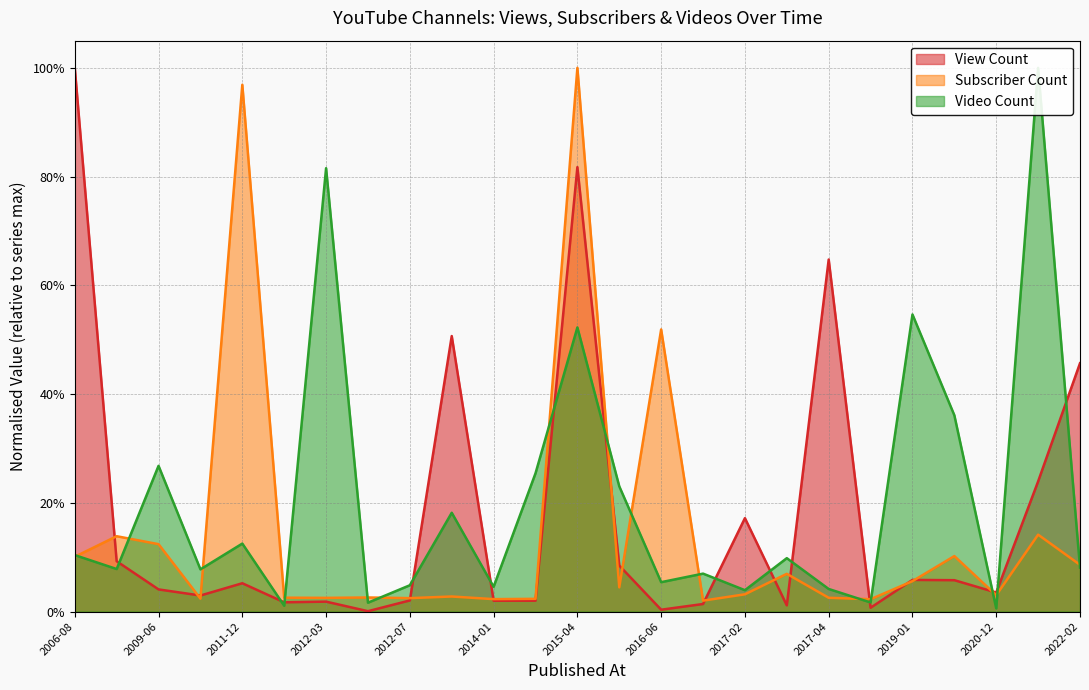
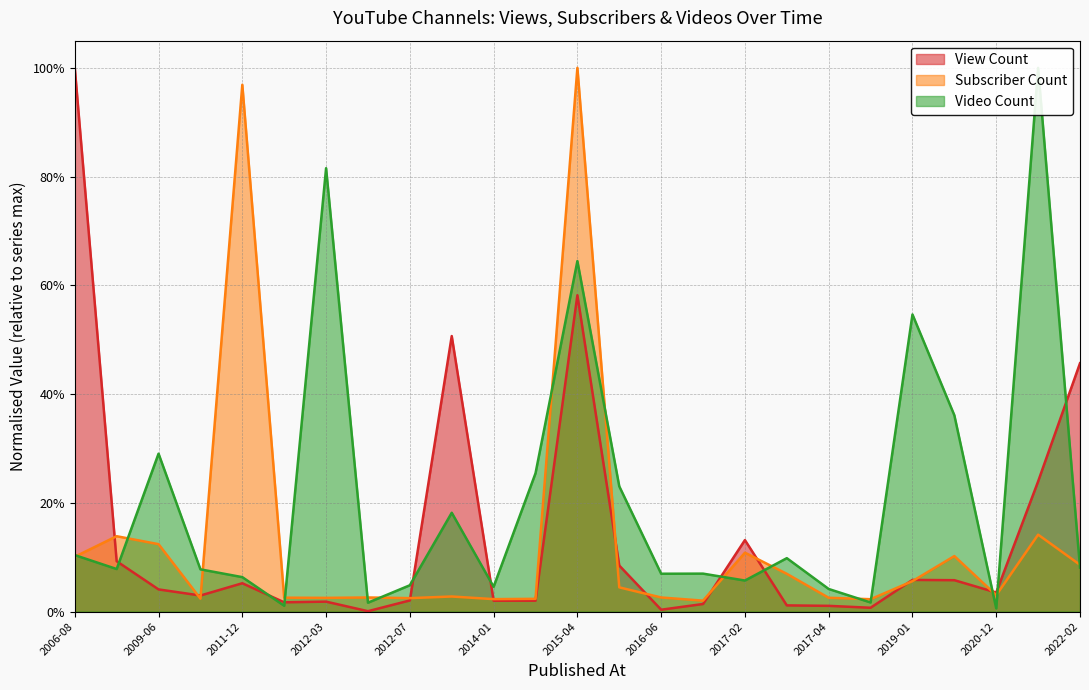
  {
    "View Count": {
      "2006-08": "100%",
      "2009-06": "4%",
      "2011-12": "5%",
      "2012-03": "2%",
-     "2015-04": "82%",
+     "2015-04": "58%",
      "2016-06": "0%",
-     "2017-02": "17%",
-     "2017-04": "65%",
+     "2017-02": "13%",
+     "2017-04": "1%",
      "2020-12": "4%",
      "2022-02": "46%"
    },
    "Subscriber Count": {
      "2009-06": "12%",
      "2011-12": "97%",
      "2012-03": "3%",
      "2015-04": "100%",
-     "2016-06": "52%",
-     "2017-02": "3%",
+     "2016-06": "3%",
+     "2017-02": "11%",
      "2017-04": "3%",
      "2020-12": "3%",
      "2022-02": "9%"
    },
    "Video Count": {
-     "2009-06": "27%",
-     "2011-12": "13%",
+     "2009-06": "29%",
+     "2011-12": "6%",
      "2012-03": "82%",
      "2012-07": "5%",
      "2014-01": "5%",
-     "2015-04": "52%",
-     "2016-06": "5%",
-     "2017-02": "4%",
+     "2015-04": "64%",
+     "2016-06": "7%",
+     "2017-02": "6%",
      "2017-04": "4%",
      "2019-01": "55%",
      "2020-12": "1%",
      "2022-02": "8%"
    }
  }
